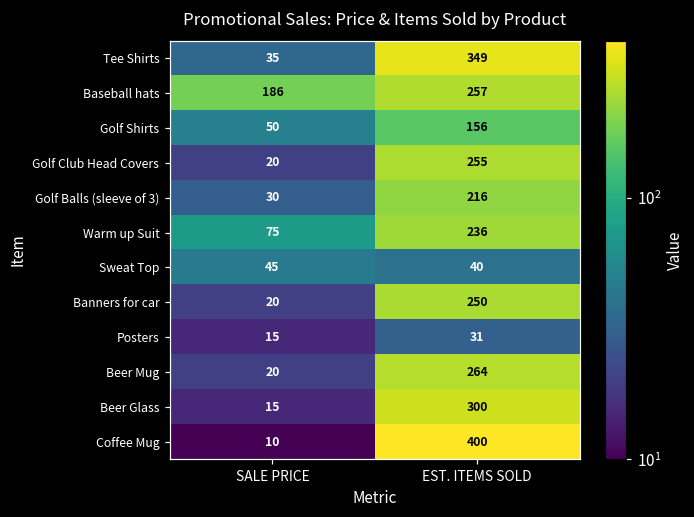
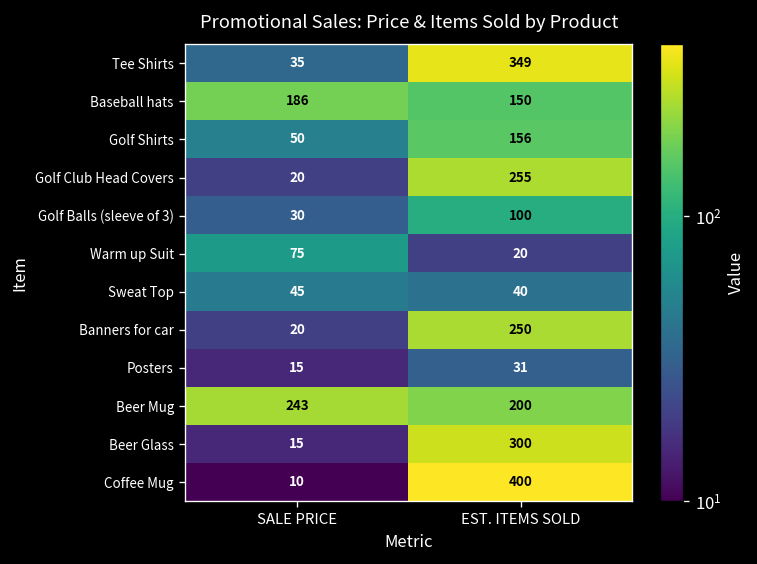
  {
    "Tee Shirts": {
      "SALE PRICE": 35,
      "EST. ITEMS SOLD": 349
    },
    "Baseball hats": {
      "SALE PRICE": 186,
-     "EST. ITEMS SOLD": 257
+     "EST. ITEMS SOLD": 150
    },
    "Golf Shirts": {
      "SALE PRICE": 50,
      "EST. ITEMS SOLD": 156
    },
    "Golf Club Head Covers": {
      "SALE PRICE": 20,
      "EST. ITEMS SOLD": 255
    },
    "Golf Balls (sleeve of 3)": {
      "SALE PRICE": 30,
-     "EST. ITEMS SOLD": 216
+     "EST. ITEMS SOLD": 100
    },
    "Warm up Suit": {
      "SALE PRICE": 75,
-     "EST. ITEMS SOLD": 236
+     "EST. ITEMS SOLD": 20
    },
    "Sweat Top": {
      "SALE PRICE": 45,
      "EST. ITEMS SOLD": 40
    },
    "Banners for car": {
      "SALE PRICE": 20,
      "EST. ITEMS SOLD": 250
    },
    "Posters": {
      "SALE PRICE": 15,
      "EST. ITEMS SOLD": 31
    },
    "Beer Mug": {
-     "SALE PRICE": 20,
-     "EST. ITEMS SOLD": 264
+     "SALE PRICE": 243,
+     "EST. ITEMS SOLD": 200
    },
    "Beer Glass": {
      "SALE PRICE": 15,
      "EST. ITEMS SOLD": 300
    },
    "Coffee Mug": {
      "SALE PRICE": 10,
      "EST. ITEMS SOLD": 400
    }
  }
